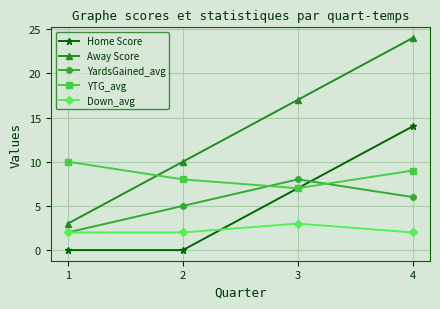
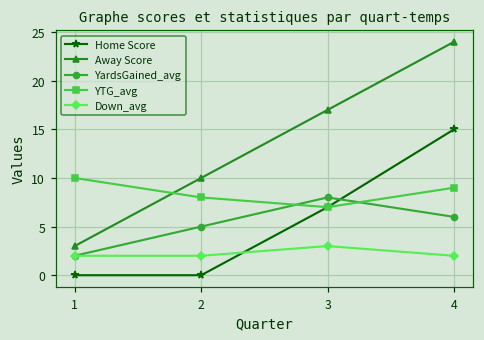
  {
    "Home Score": {
      "1": 0,
      "2": 0,
-     "4": 14
+     "4": 15
    }
  }
